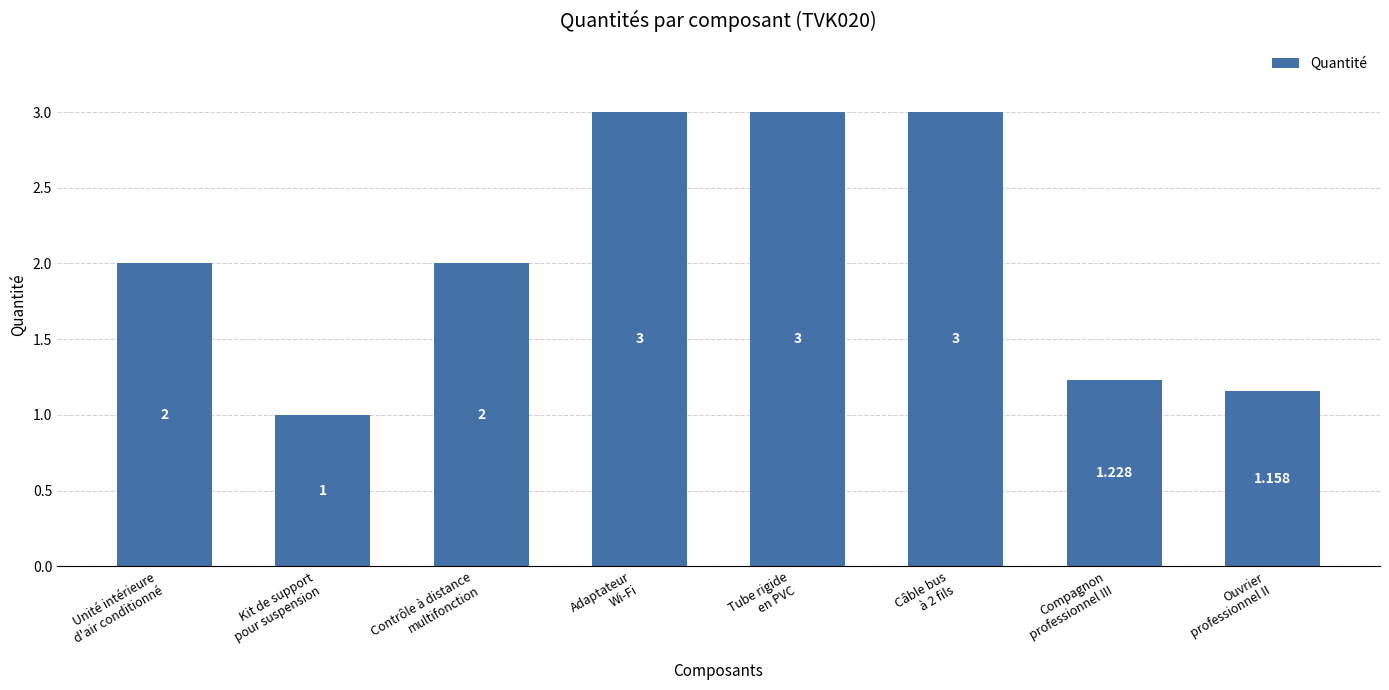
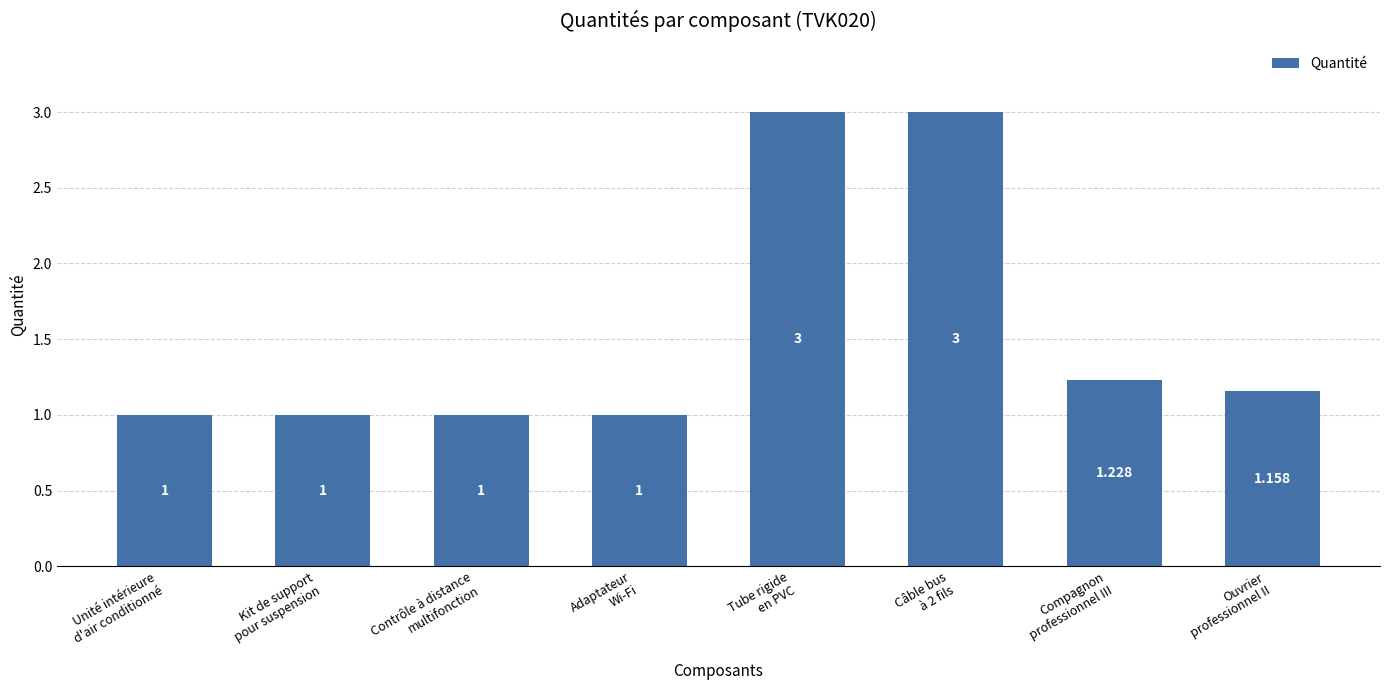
  {
-   "Unité intérieure d'air conditionné": 2,
+   "Unité intérieure d'air conditionné": 1,
    "Kit de support pour suspension": 1,
-   "Contrôle à distance multifonction": 2,
-   "Adaptateur Wi-Fi": 3,
+   "Contrôle à distance multifonction": 1,
+   "Adaptateur Wi-Fi": 1,
    "Tube rigide en PVC": 3,
    "Câble bus à 2 fils": 3,
    "Compagnon professionnel III": 1.228,
    "Ouvrier professionnel II": 1.158
  }
